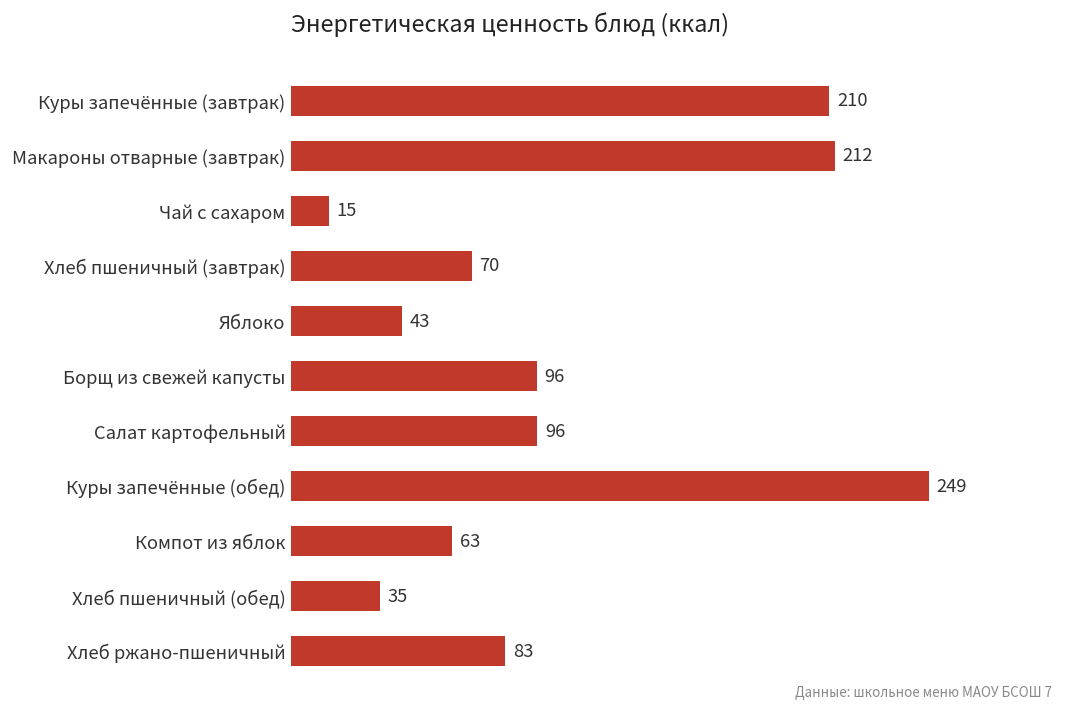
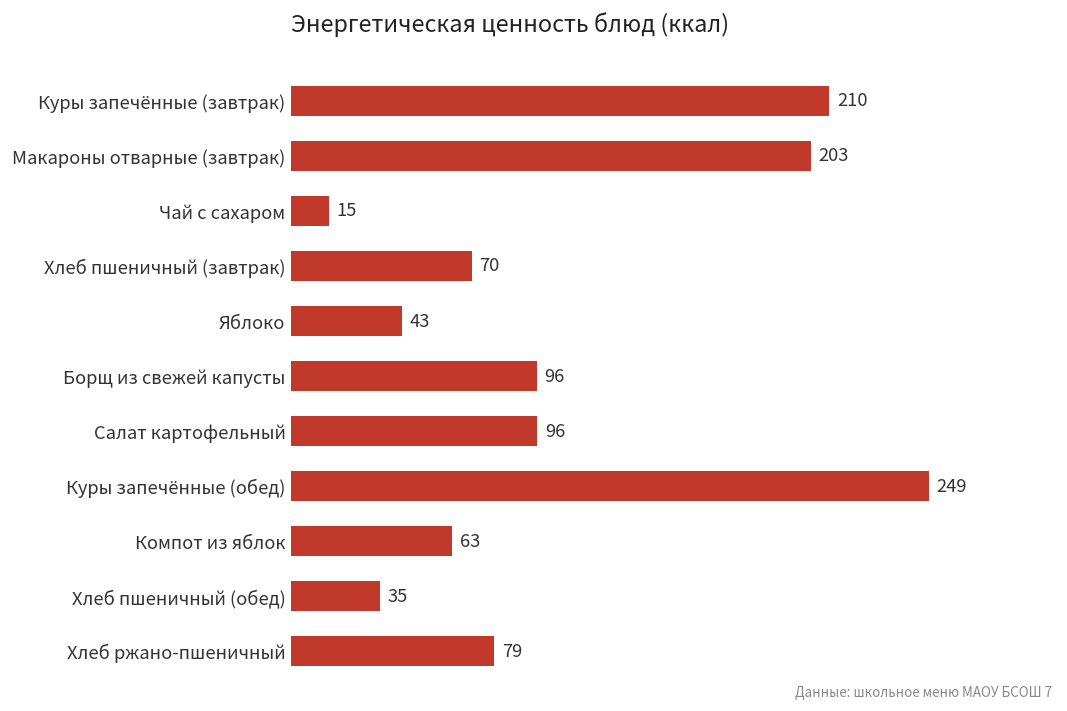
  {
    "Куры запечённые (завтрак)": 210,
-   "Макароны отварные (завтрак)": 212,
+   "Макароны отварные (завтрак)": 203,
    "Чай с сахаром": 15,
    "Хлеб пшеничный (завтрак)": 70,
    "Яблоко": 43,
    "Борщ из свежей капусты": 96,
    "Салат картофельный": 96,
    "Куры запечённые (обед)": 249,
    "Компот из яблок": 63,
    "Хлеб пшеничный (обед)": 35,
-   "Хлеб ржано-пшеничный": 83
+   "Хлеб ржано-пшеничный": 79
  }
